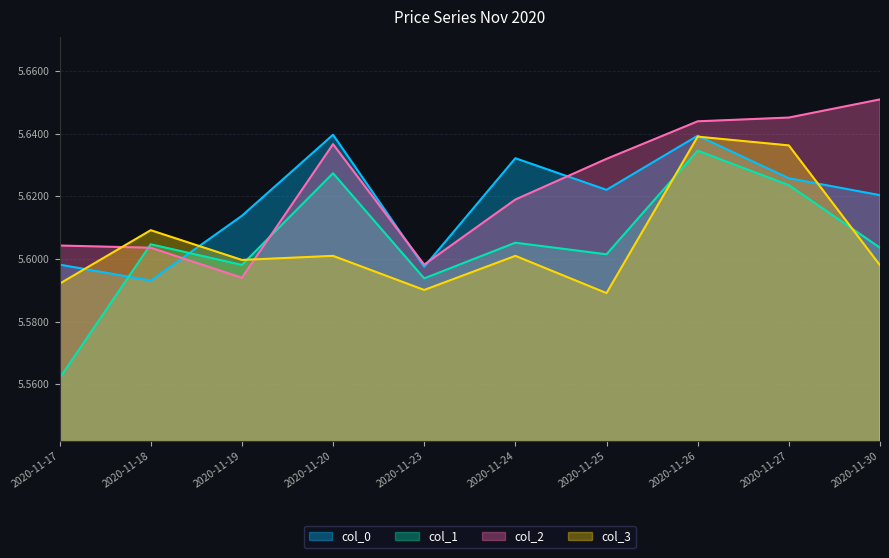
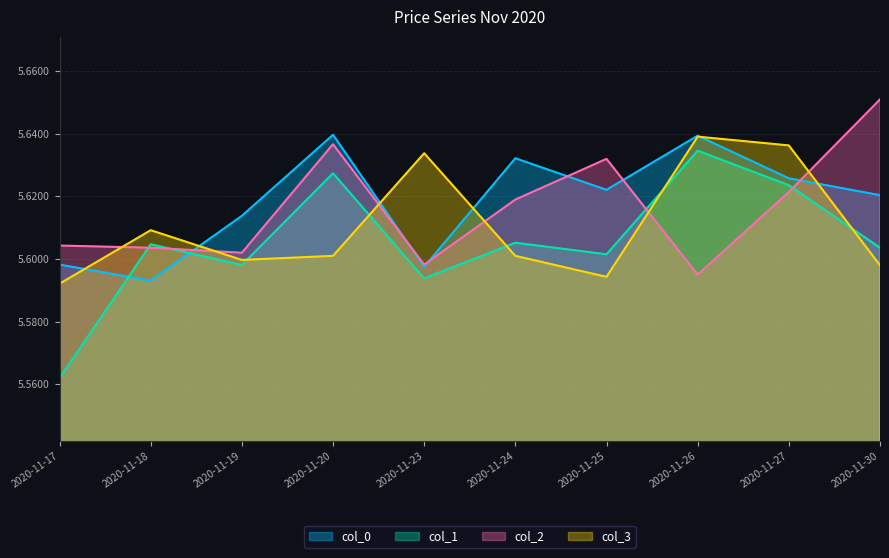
  {
    "col_2": {
      "2020-11-17": 5.604,
      "2020-11-18": 5.604,
-     "2020-11-19": 5.594,
+     "2020-11-19": 5.602,
      "2020-11-20": 5.637,
      "2020-11-24": 5.619,
      "2020-11-25": 5.632,
-     "2020-11-26": 5.644,
-     "2020-11-27": 5.645,
+     "2020-11-26": 5.595,
+     "2020-11-27": 5.621,
      "2020-11-30": 5.651
    },
    "col_3": {
      "2020-11-17": 5.592,
      "2020-11-18": 5.609,
      "2020-11-19": 5.600,
      "2020-11-20": 5.601,
-     "2020-11-23": 5.590,
+     "2020-11-23": 5.634,
      "2020-11-24": 5.601,
-     "2020-11-25": 5.589,
+     "2020-11-25": 5.594,
      "2020-11-27": 5.636,
      "2020-11-30": 5.598
    }
  }
